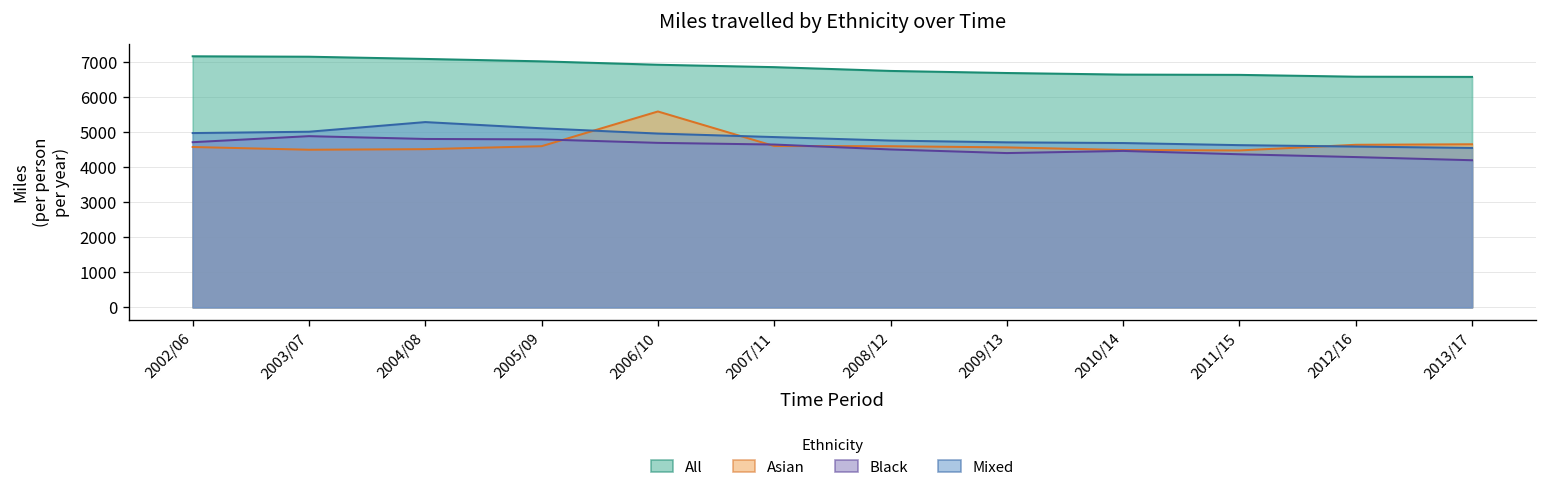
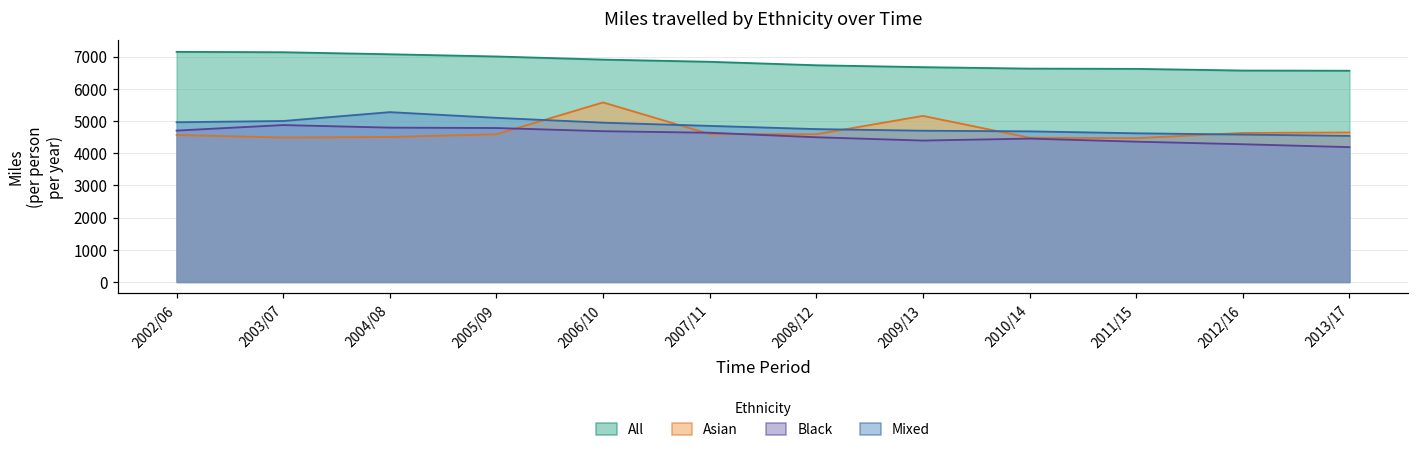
  {
    "Asian": {
      "2002/06": 4600,
      "2003/07": 4500,
      "2004/08": 4500,
      "2005/09": 4600,
      "2006/10": 5600,
      "2008/12": 4600,
-     "2009/13": 4600,
+     "2009/13": 5200,
      "2011/15": 4500,
      "2013/17": 4600
    }
  }
